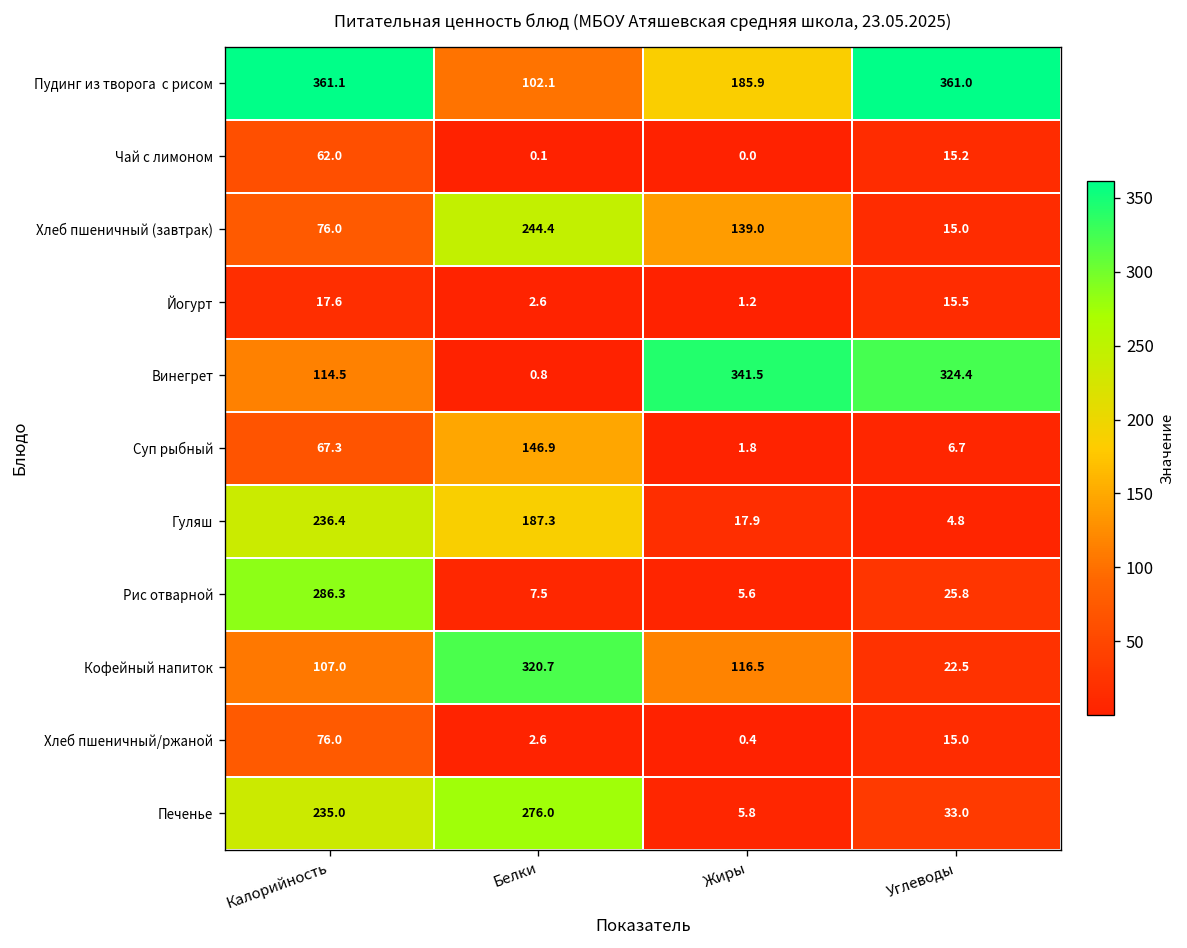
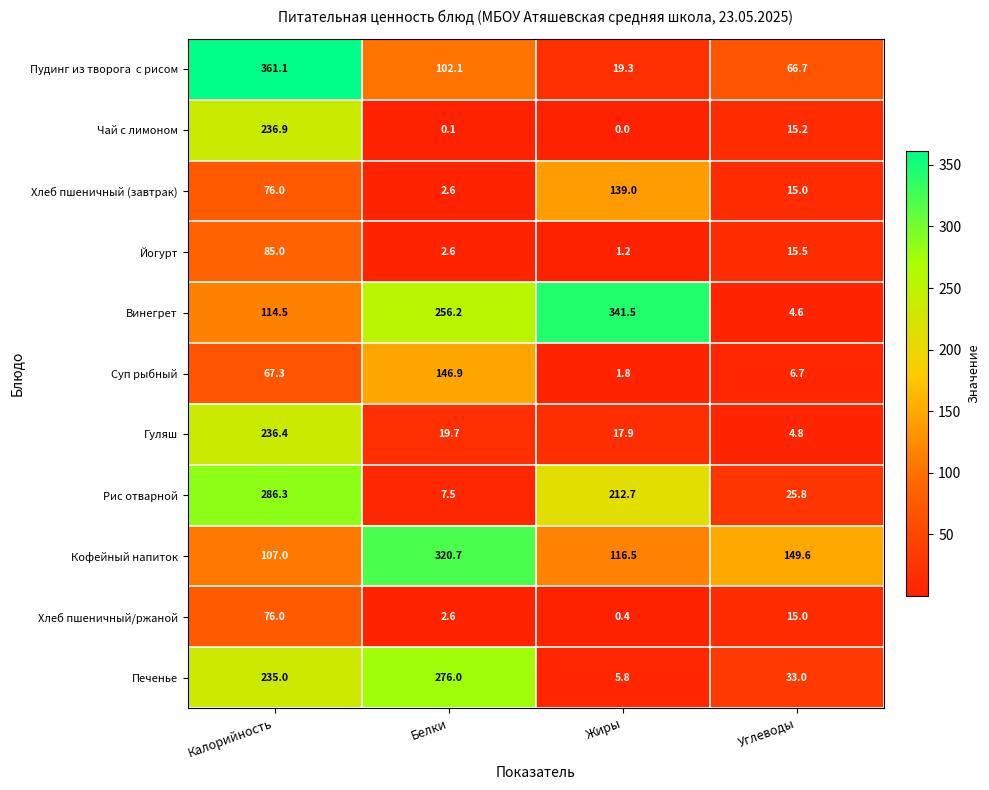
  {
    "Пудинг из творога с рисом": {
      "Калорийность": 361.1,
      "Белки": 102.1,
-     "Жиры": 185.9,
-     "Углеводы": 361.0
+     "Жиры": 19.3,
+     "Углеводы": 66.7
    },
    "Чай с лимоном": {
-     "Калорийность": 62.0,
+     "Калорийность": 236.9,
      "Белки": 0.1,
      "Жиры": 0.0,
      "Углеводы": 15.2
    },
    "Хлеб пшеничный (завтрак)": {
      "Калорийность": 76.0,
-     "Белки": 244.4,
+     "Белки": 2.6,
      "Жиры": 139.0,
      "Углеводы": 15.0
    },
    "Йогурт": {
-     "Калорийность": 17.6,
+     "Калорийность": 85.0,
      "Белки": 2.6,
      "Жиры": 1.2,
      "Углеводы": 15.5
    },
    "Винегрет": {
      "Калорийность": 114.5,
-     "Белки": 0.8,
+     "Белки": 256.2,
      "Жиры": 341.5,
-     "Углеводы": 324.4
+     "Углеводы": 4.6
    },
    "Суп рыбный": {
      "Калорийность": 67.3,
      "Белки": 146.9,
      "Жиры": 1.8,
      "Углеводы": 6.7
    },
    "Гуляш": {
      "Калорийность": 236.4,
-     "Белки": 187.3,
+     "Белки": 19.7,
      "Жиры": 17.9,
      "Углеводы": 4.8
    },
    "Рис отварной": {
      "Калорийность": 286.3,
      "Белки": 7.5,
-     "Жиры": 5.6,
+     "Жиры": 212.7,
      "Углеводы": 25.8
    },
    "Кофейный напиток": {
      "Калорийность": 107.0,
      "Белки": 320.7,
      "Жиры": 116.5,
-     "Углеводы": 22.5
+     "Углеводы": 149.6
    },
    "Хлеб пшеничный/ржаной": {
      "Калорийность": 76.0,
      "Белки": 2.6,
      "Жиры": 0.4,
      "Углеводы": 15.0
    },
    "Печенье": {
      "Калорийность": 235.0,
      "Белки": 276.0,
      "Жиры": 5.8,
      "Углеводы": 33.0
    }
  }
